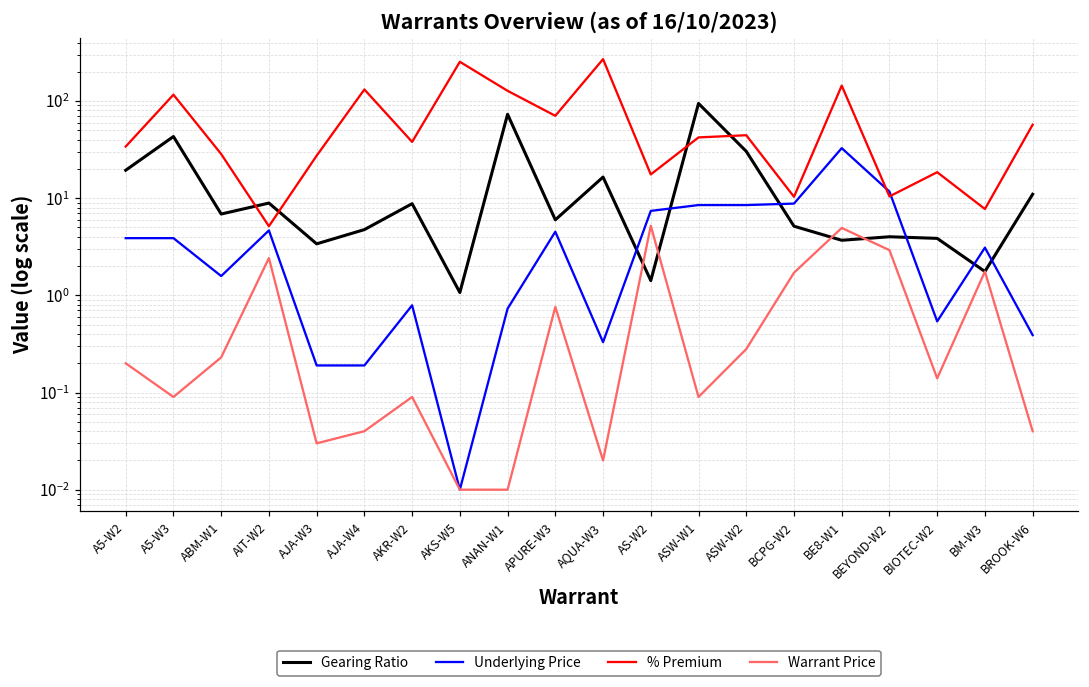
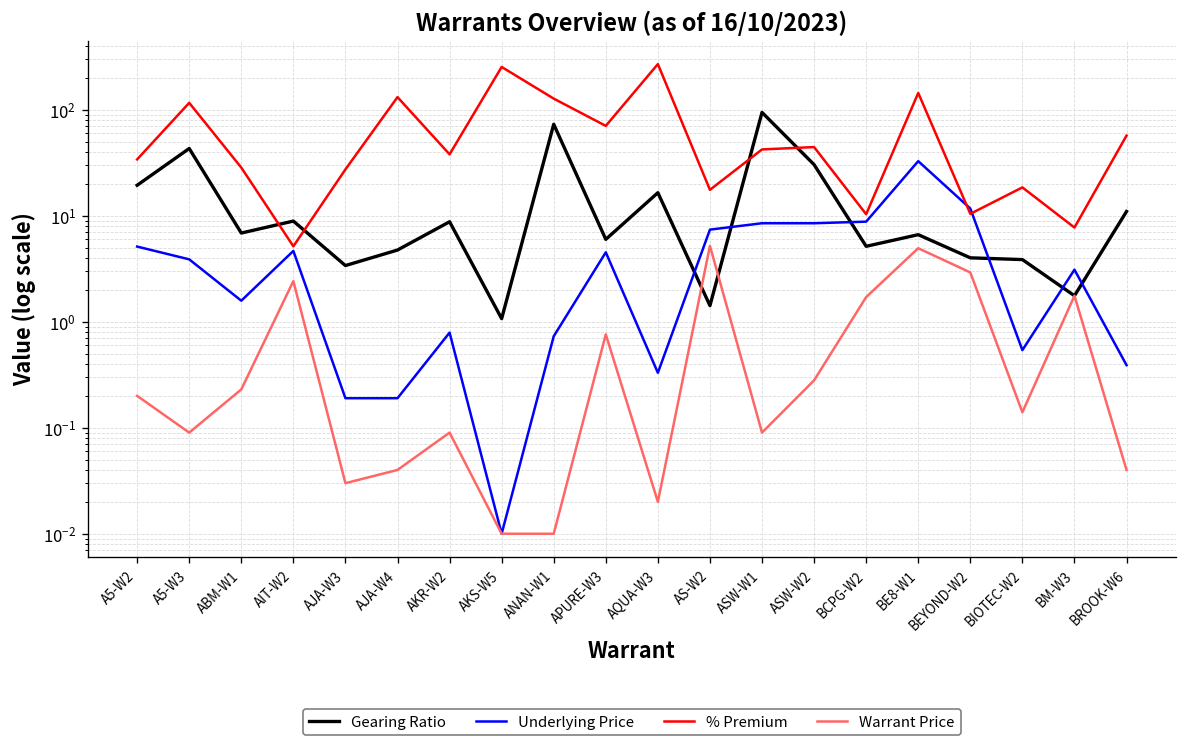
  {
    "Gearing Ratio": {
      "A5-W2": 19,
      "A5-W3": 40,
      "ABM-W1": 7,
      "AIT-W2": 9,
      "AJA-W3": 3.4,
      "AJA-W4": 5,
      "AKR-W2": 9,
      "AKS-W5": 1.1,
      "ANAN-W1": 70,
      "APURE-W3": 6,
      "AQUA-W3": 17,
      "AS-W2": 1.4,
      "ASW-W1": 90,
      "ASW-W2": 30,
      "BCPG-W2": 5,
-     "BE8-W1": 3.7,
+     "BE8-W1": 7,
      "BEYOND-W2": 4,
      "BIOTEC-W2": 4,
      "BROOK-W6": 11
    },
    "Underlying Price": {
-     "A5-W2": 4,
+     "A5-W2": 5,
      "A5-W3": 4,
      "ABM-W1": 1.6,
      "AIT-W2": 5,
      "AJA-W3": 0.19,
      "AJA-W4": 0.19,
      "AKR-W2": 0.8,
      "ANAN-W1": 0.7,
      "APURE-W3": 5,
      "AQUA-W3": 0.33,
      "AS-W2": 7,
      "ASW-W1": 9,
      "ASW-W2": 9,
      "BCPG-W2": 9,
      "BE8-W1": 33,
      "BEYOND-W2": 12,
      "BIOTEC-W2": 0.5,
      "BM-W3": 3,
      "BROOK-W6": 0.4
    },
    "% Premium": {
      "A5-W2": 34,
      "A5-W3": 120,
      "ABM-W1": 28,
      "AIT-W2": 5,
      "AJA-W3": 27,
      "AJA-W4": 130,
      "AKR-W2": 38,
      "AKS-W5": 250,
      "ANAN-W1": 130,
      "APURE-W3": 70,
      "AQUA-W3": 270,
      "AS-W2": 18,
      "ASW-W1": 40,
      "ASW-W2": 40,
      "BCPG-W2": 10,
      "BE8-W1": 140,
      "BEYOND-W2": 10,
      "BIOTEC-W2": 19,
      "BM-W3": 8,
      "BROOK-W6": 60
    },
    "Warrant Price": {
      "A5-W2": 0.2,
      "A5-W3": 0.09,
      "ABM-W1": 0.23,
      "AIT-W2": 2.4,
      "AJA-W3": 0.030,
      "AJA-W4": 0.04,
      "AKR-W2": 0.09,
      "ANAN-W1": 0.010,
      "APURE-W3": 0.8,
      "AQUA-W3": 0.020,
      "AS-W2": 5,
      "ASW-W1": 0.09,
      "ASW-W2": 0.28,
      "BCPG-W2": 1.7,
      "BE8-W1": 5,
      "BEYOND-W2": 2.9,
      "BIOTEC-W2": 0.14,
      "BROOK-W6": 0.04
    }
  }
